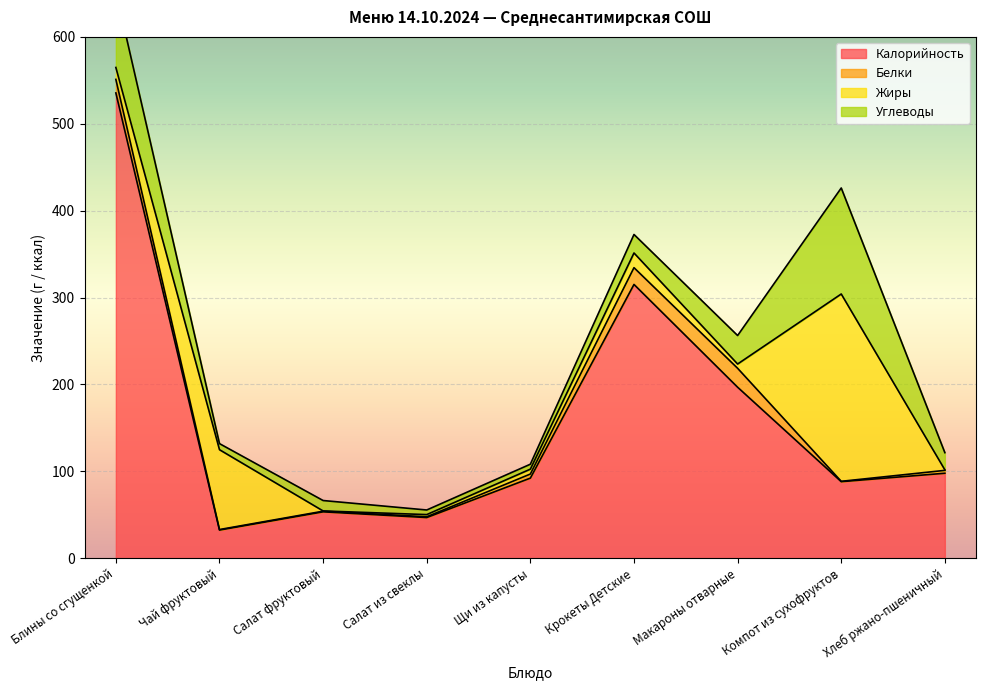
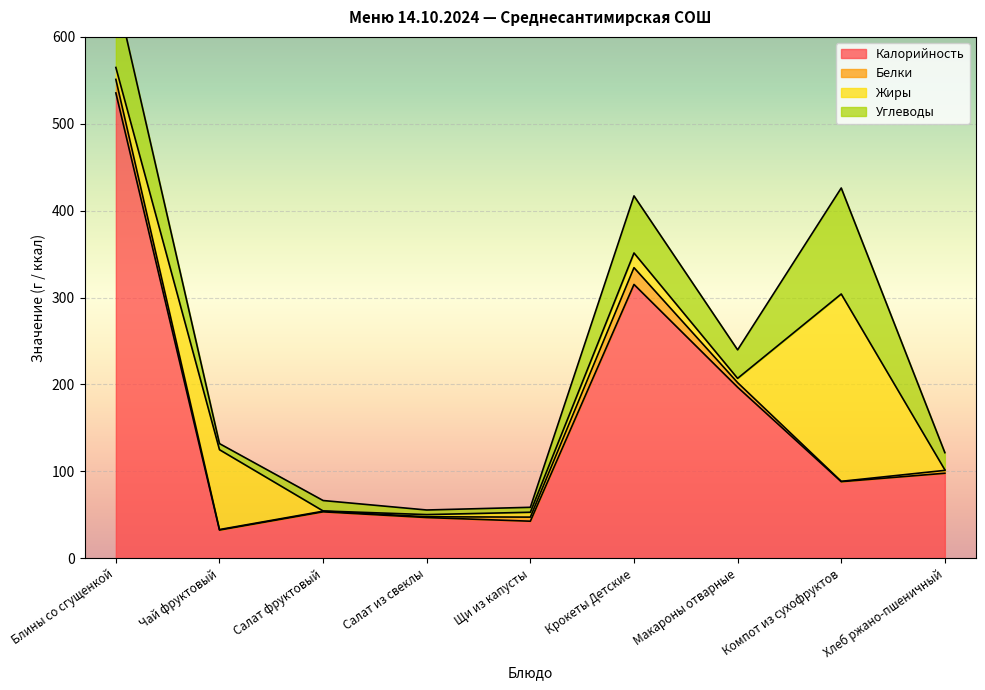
  {
    "Калорийность": {
      "Блины со сгущенкой": 540,
-     "Щи из капусты": 90,
+     "Щи из капусты": 40,
      "Крокеты Детские": 320,
      "Макароны отварные": 200,
      "Хлеб ржано-пшеничный": 100
    },
    "Белки": {
      "Блины со сгущенкой": 20,
      "Щи из капусты": 0,
      "Крокеты Детские": 20,
-     "Макароны отварные": 20
+     "Макароны отварные": 10
    },
    "Жиры": {
      "Блины со сгущенкой": 10,
      "Чай фруктовый": 90,
      "Щи из капусты": 10,
      "Крокеты Детские": 20,
      "Макароны отварные": 0,
      "Компот из сухофруктов": 220
    },
    "Углеводы": {
      "Чай фруктовый": 10,
      "Салат фруктовый": 10,
      "Салат из свеклы": 10,
      "Щи из капусты": 10,
-     "Крокеты Детские": 20,
+     "Крокеты Детские": 70,
      "Макароны отварные": 30,
      "Компот из сухофруктов": 120,
      "Хлеб ржано-пшеничный": 20
    }
  }
